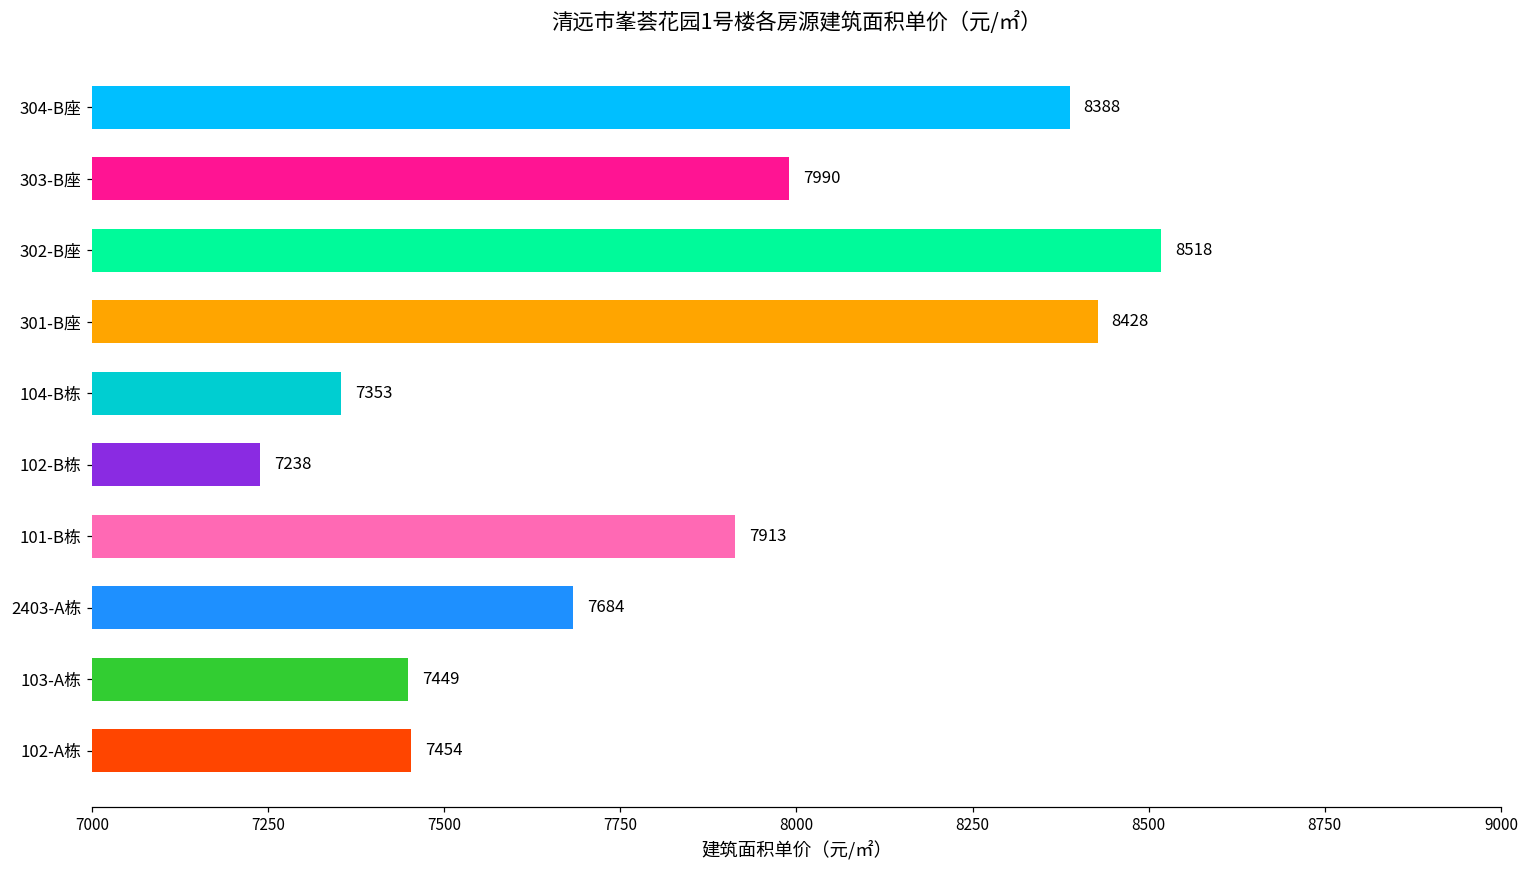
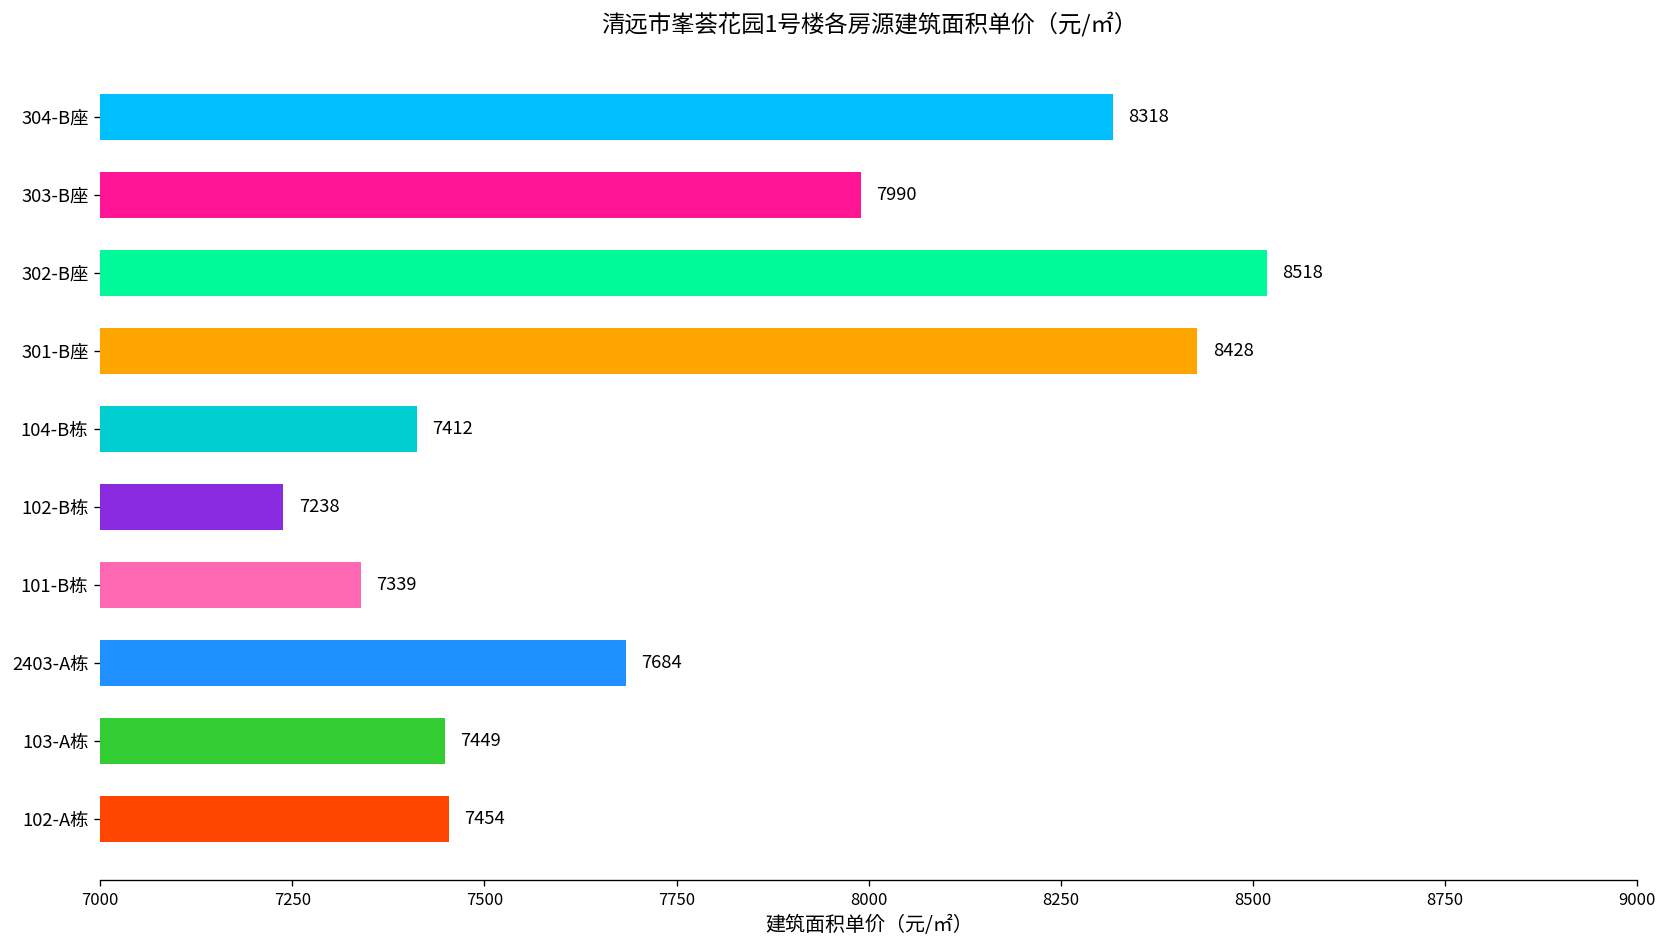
  {
-   "304-B座": 8388,
+   "304-B座": 8318,
    "303-B座": 7990,
    "302-B座": 8518,
    "301-B座": 8428,
-   "104-B栋": 7353,
+   "104-B栋": 7412,
    "102-B栋": 7238,
-   "101-B栋": 7913,
+   "101-B栋": 7339,
    "2403-A栋": 7684,
    "103-A栋": 7449,
    "102-A栋": 7454
  }
